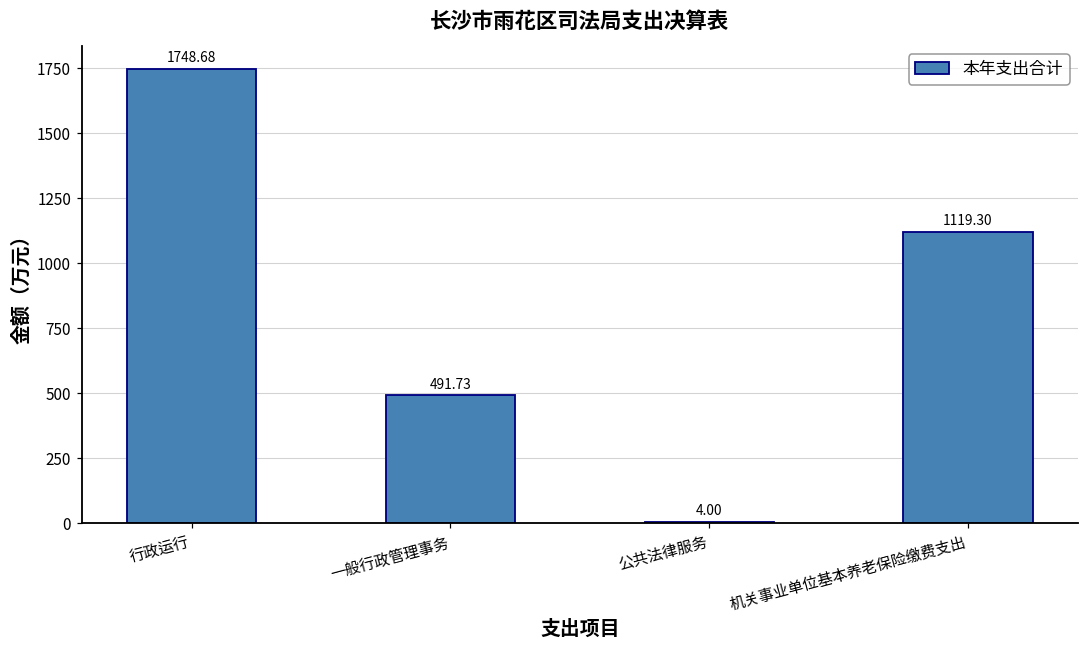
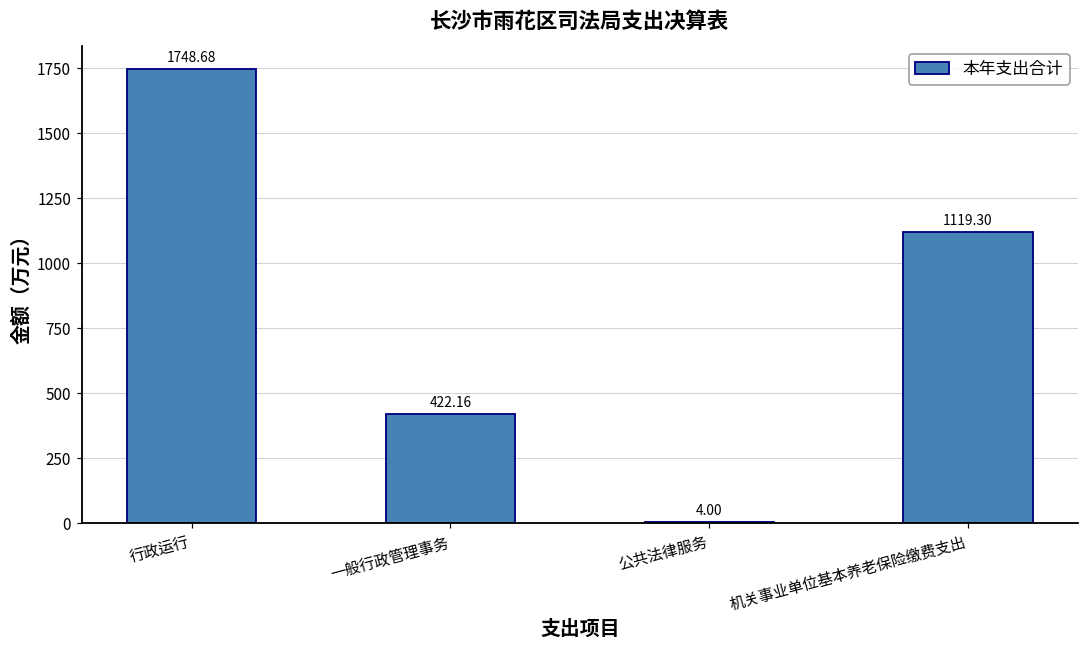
  {
    "行政运行": 1748.68,
-   "一般行政管理事务": 491.73,
+   "一般行政管理事务": 422.16,
    "公共法律服务": 4.00,
    "机关事业单位基本养老保险缴费支出": 1119.30
  }
